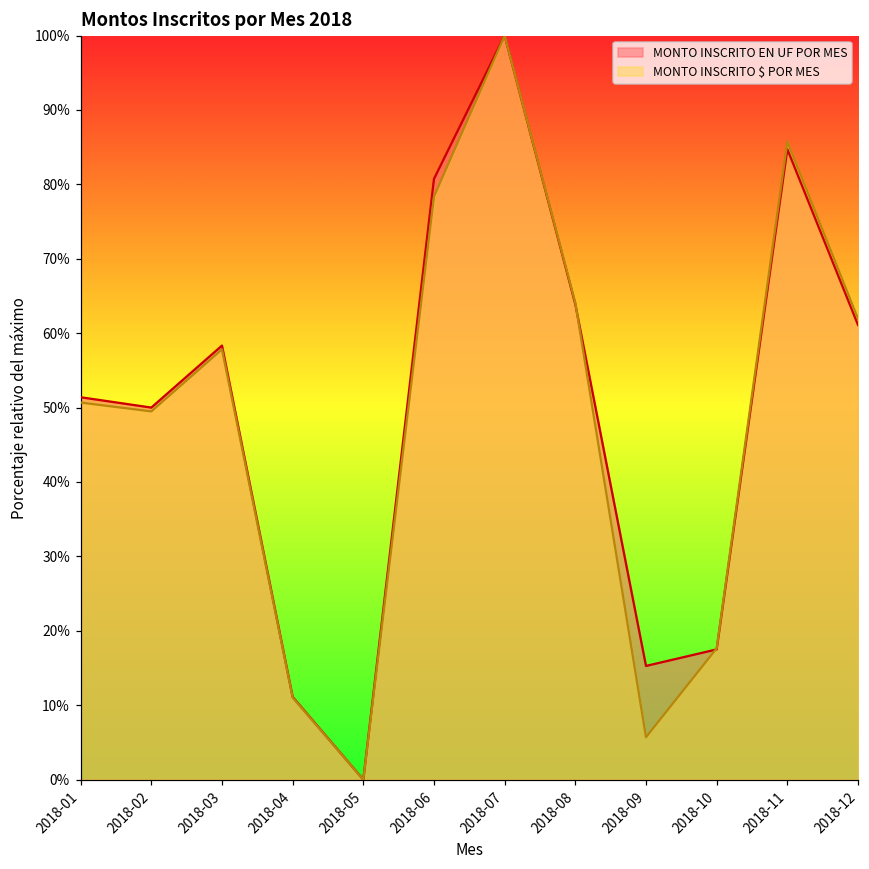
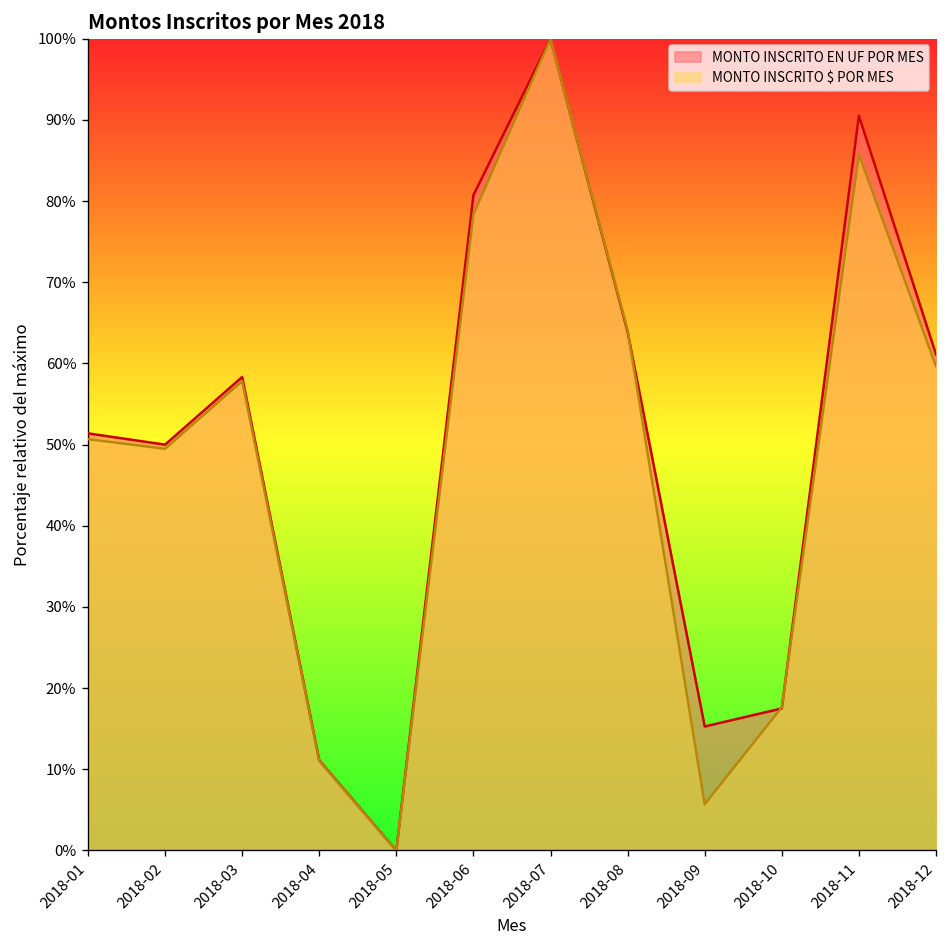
  {
    "MONTO INSCRITO EN UF POR MES": {
      "2018-01": "51%",
      "2018-02": "50%",
      "2018-03": "58%",
      "2018-06": "81%",
      "2018-09": "15%",
-     "2018-11": "85%",
+     "2018-11": "91%",
      "2018-12": "61%"
    },
    "MONTO INSCRITO $ POR MES": {
      "2018-01": "51%",
      "2018-02": "49%",
      "2018-03": "58%",
      "2018-06": "78%",
      "2018-09": "6%",
      "2018-11": "86%",
-     "2018-12": "62%"
+     "2018-12": "60%"
    }
  }
